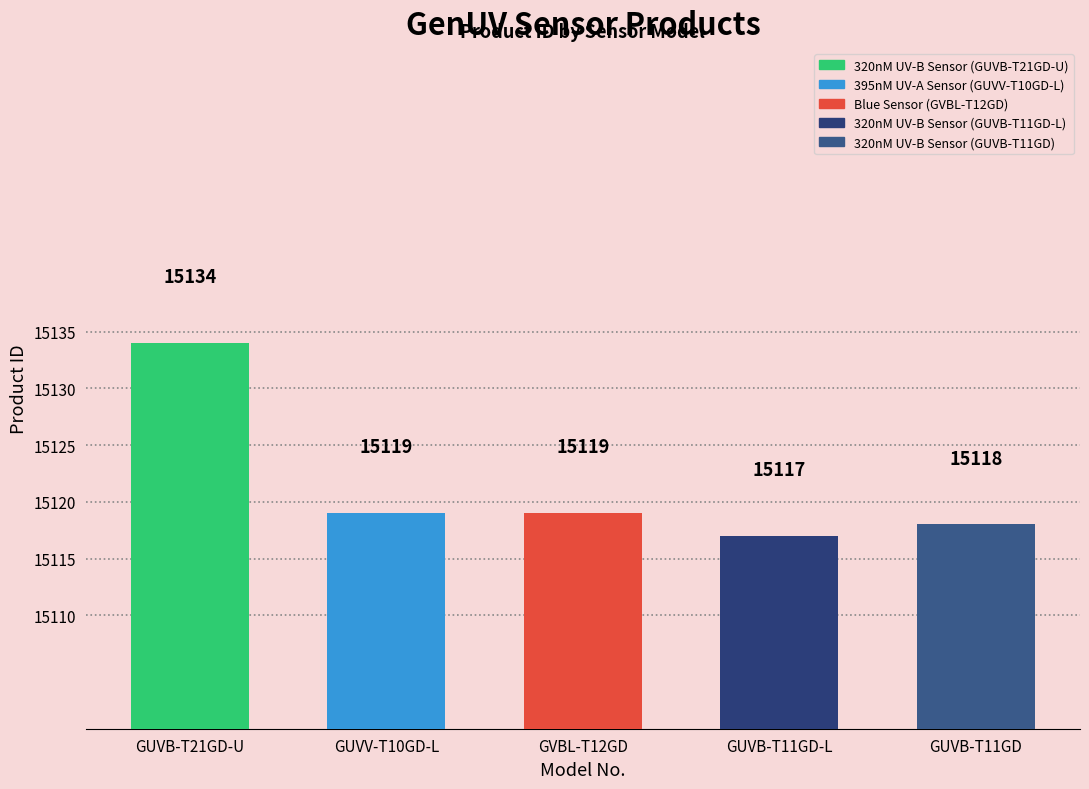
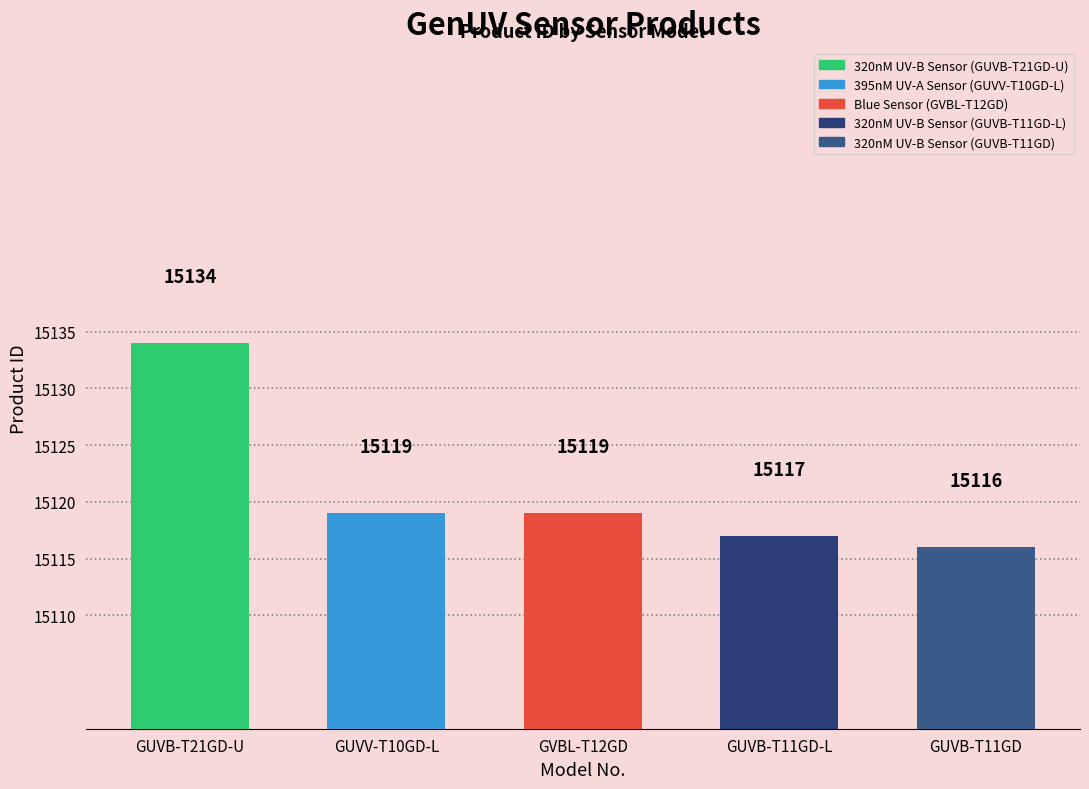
  {
-   "GUVB-T11GD": 15118
+   "GUVB-T11GD": 15116
  }
